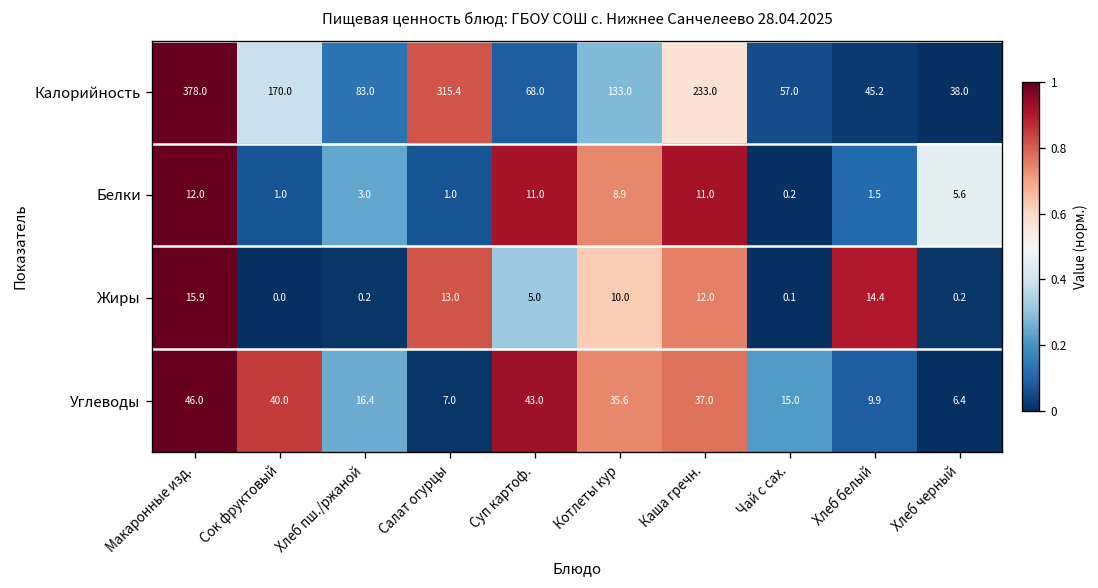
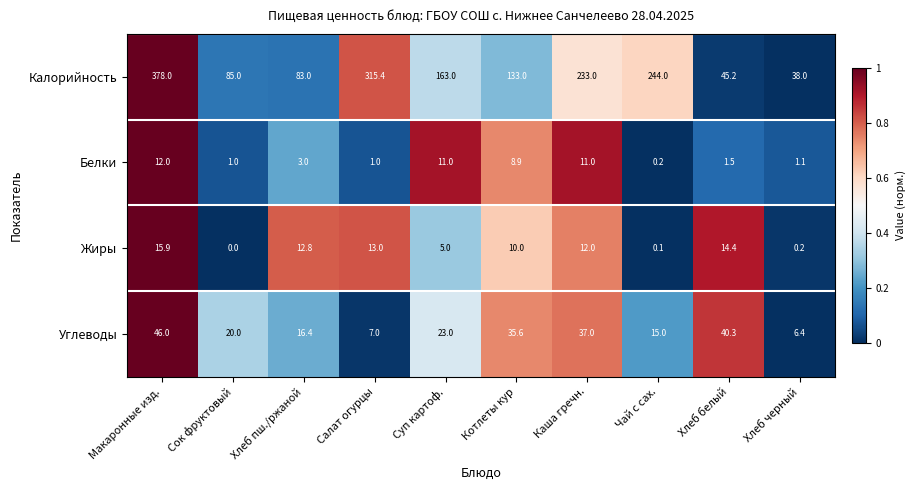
  {
    "Калорийность": {
      "Макаронные изд.": 378.0,
-     "Сок фруктовый": 170.0,
+     "Сок фруктовый": 85.0,
      "Хлеб пш./ржаной": 83.0,
      "Салат огурцы": 315.4,
-     "Суп картоф.": 68.0,
+     "Суп картоф.": 163.0,
      "Котлеты кур": 133.0,
      "Каша гречн.": 233.0,
-     "Чай с сах.": 57.0,
+     "Чай с сах.": 244.0,
      "Хлеб белый": 45.2,
      "Хлеб черный": 38.0
    },
    "Белки": {
      "Макаронные изд.": 12.0,
      "Сок фруктовый": 1.0,
      "Хлеб пш./ржаной": 3.0,
      "Салат огурцы": 1.0,
      "Суп картоф.": 11.0,
      "Котлеты кур": 8.9,
      "Каша гречн.": 11.0,
      "Чай с сах.": 0.2,
      "Хлеб белый": 1.5,
-     "Хлеб черный": 5.6
+     "Хлеб черный": 1.1
    },
    "Жиры": {
      "Макаронные изд.": 15.9,
      "Сок фруктовый": 0.0,
-     "Хлеб пш./ржаной": 0.2,
+     "Хлеб пш./ржаной": 12.8,
      "Салат огурцы": 13.0,
      "Суп картоф.": 5.0,
      "Котлеты кур": 10.0,
      "Каша гречн.": 12.0,
      "Чай с сах.": 0.1,
      "Хлеб белый": 14.4,
      "Хлеб черный": 0.2
    },
    "Углеводы": {
      "Макаронные изд.": 46.0,
-     "Сок фруктовый": 40.0,
+     "Сок фруктовый": 20.0,
      "Хлеб пш./ржаной": 16.4,
      "Салат огурцы": 7.0,
-     "Суп картоф.": 43.0,
+     "Суп картоф.": 23.0,
      "Котлеты кур": 35.6,
      "Каша гречн.": 37.0,
      "Чай с сах.": 15.0,
-     "Хлеб белый": 9.9,
+     "Хлеб белый": 40.3,
      "Хлеб черный": 6.4
    }
  }
